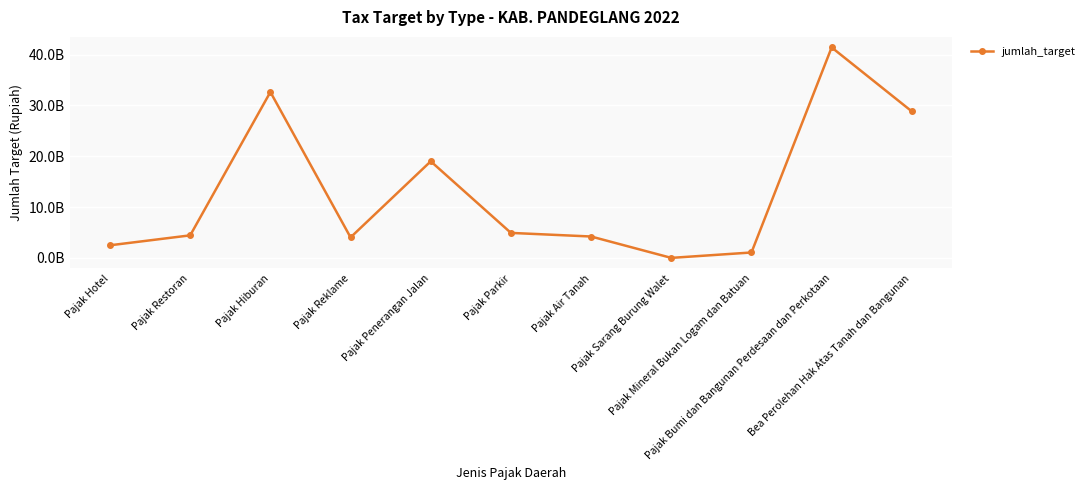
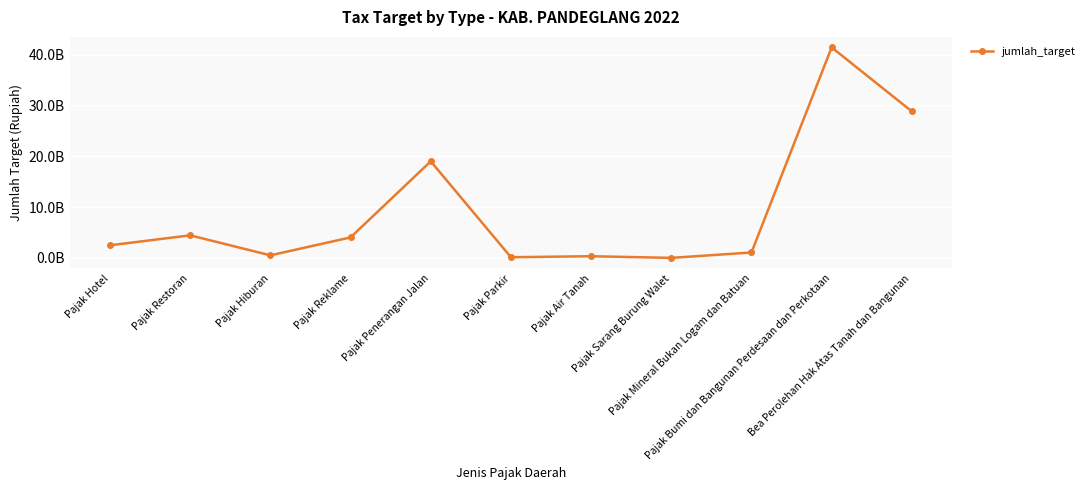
  {
    "Pajak Hotel": 2000000000,
    "Pajak Restoran": 4000000000,
-   "Pajak Hiburan": 33000000000,
+   "Pajak Hiburan": 1000000000,
    "Pajak Reklame": 4000000000,
    "Pajak Penerangan Jalan": 19000000000,
-   "Pajak Parkir": 5000000000,
-   "Pajak Air Tanah": 4000000000,
+   "Pajak Parkir": 0,
+   "Pajak Air Tanah": 0,
    "Pajak Sarang Burung Walet": 0,
    "Pajak Mineral Bukan Logam dan Batuan": 1000000000,
    "Pajak Bumi dan Bangunan Perdesaan dan Perkotaan": 41000000000,
    "Bea Perolehan Hak Atas Tanah dan Bangunan": 29000000000
  }
